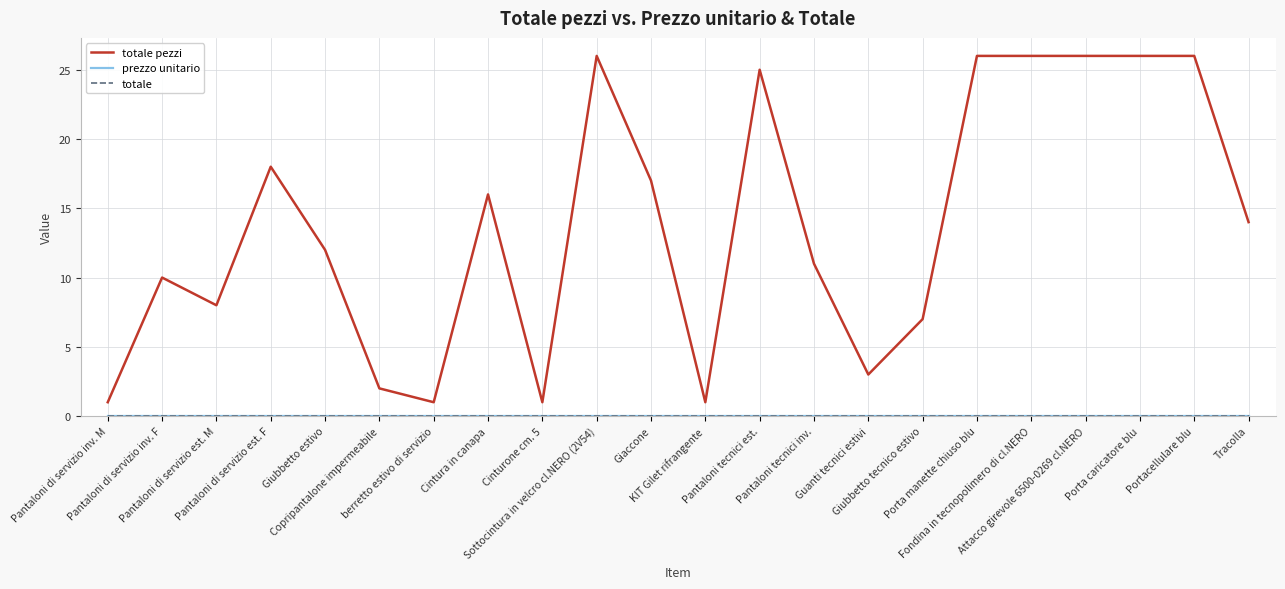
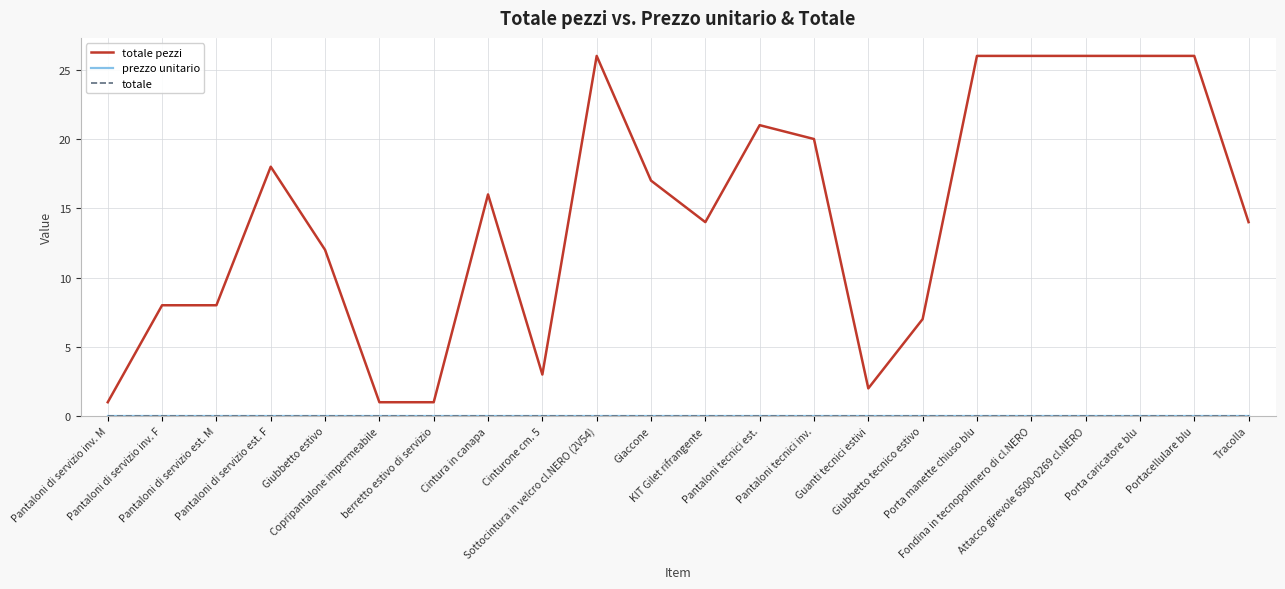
  {
    "totale pezzi": {
      "Pantaloni di servizio inv. M": 1,
-     "Pantaloni di servizio inv. F": 10,
+     "Pantaloni di servizio inv. F": 8,
      "Pantaloni di servizio est. M": 8,
      "Pantaloni di servizio est. F": 18,
      "Giubbetto estivo": 12,
-     "Copripantalone impermeabile": 2,
+     "Copripantalone impermeabile": 1,
      "berretto estivo di servizio": 1,
      "Cintura in canapa": 16,
-     "Cinturone cm. 5": 1,
+     "Cinturone cm. 5": 3,
      "Sottocintura in velcro cl.NERO (2V54)": 26,
      "Giaccone": 17,
-     "KIT Gilet rifrangente": 1,
-     "Pantaloni tecnici est.": 25,
-     "Pantaloni tecnici inv.": 11,
-     "Guanti tecnici estivi": 3,
+     "KIT Gilet rifrangente": 14,
+     "Pantaloni tecnici est.": 21,
+     "Pantaloni tecnici inv.": 20,
+     "Guanti tecnici estivi": 2,
      "Giubbetto tecnico estivo": 7,
      "Porta manette chiuso blu": 26,
      "Fondina in tecnopolimero di cl.NERO": 26,
      "Attacco girevole 6500-0269 cl.NERO": 26,
      "Porta caricatore blu": 26,
      "Portacellulare blu": 26,
      "Tracolla": 14
    },
    "totale": {
      "Pantaloni di servizio inv. M": 0,
      "Pantaloni di servizio inv. F": 0,
      "Pantaloni di servizio est. M": 0,
      "Pantaloni di servizio est. F": 0,
      "Giubbetto estivo": 0,
      "Copripantalone impermeabile": 0,
      "berretto estivo di servizio": 0,
      "Cintura in canapa": 0,
      "Cinturone cm. 5": 0,
      "Sottocintura in velcro cl.NERO (2V54)": 0,
      "Giaccone": 0,
      "KIT Gilet rifrangente": 0,
      "Pantaloni tecnici est.": 0,
      "Pantaloni tecnici inv.": 0,
      "Guanti tecnici estivi": 0,
      "Giubbetto tecnico estivo": 0,
      "Porta manette chiuso blu": 0,
      "Fondina in tecnopolimero di cl.NERO": 0,
      "Attacco girevole 6500-0269 cl.NERO": 0,
      "Porta caricatore blu": 0,
      "Portacellulare blu": 0,
      "Tracolla": 0
    }
  }
